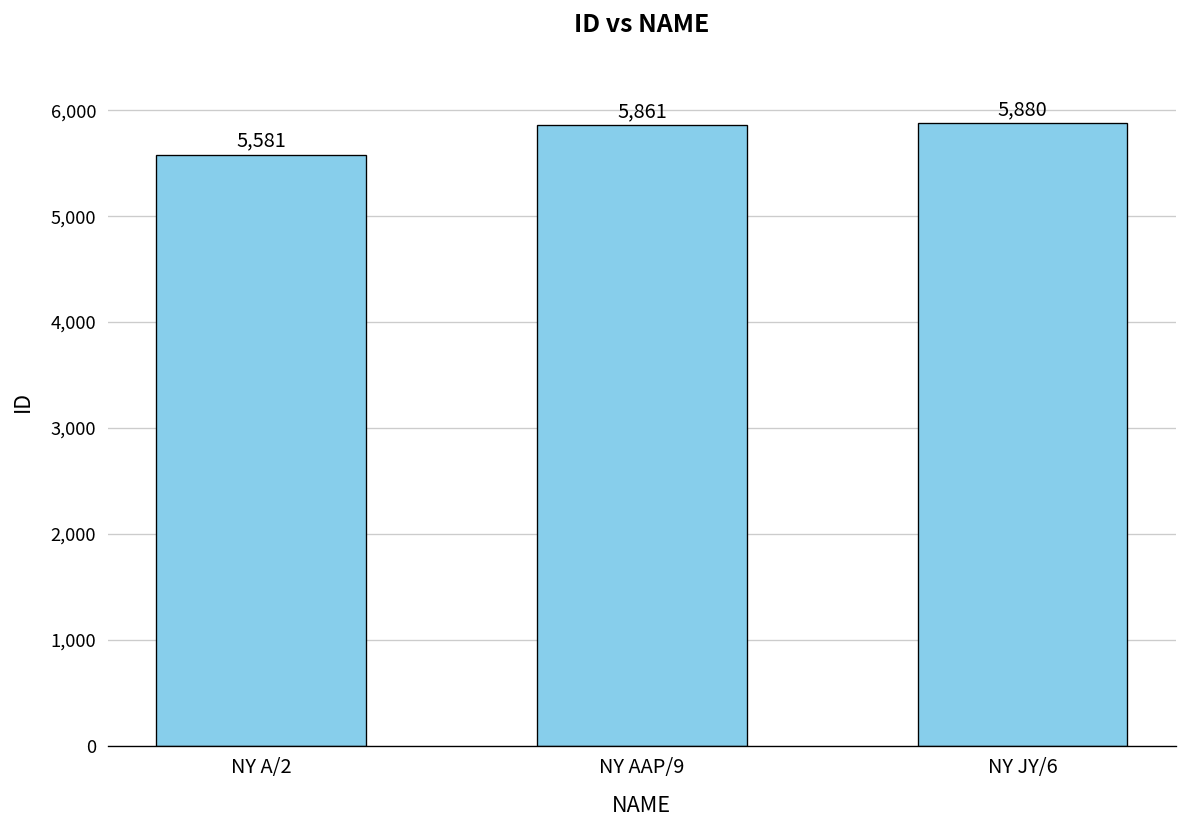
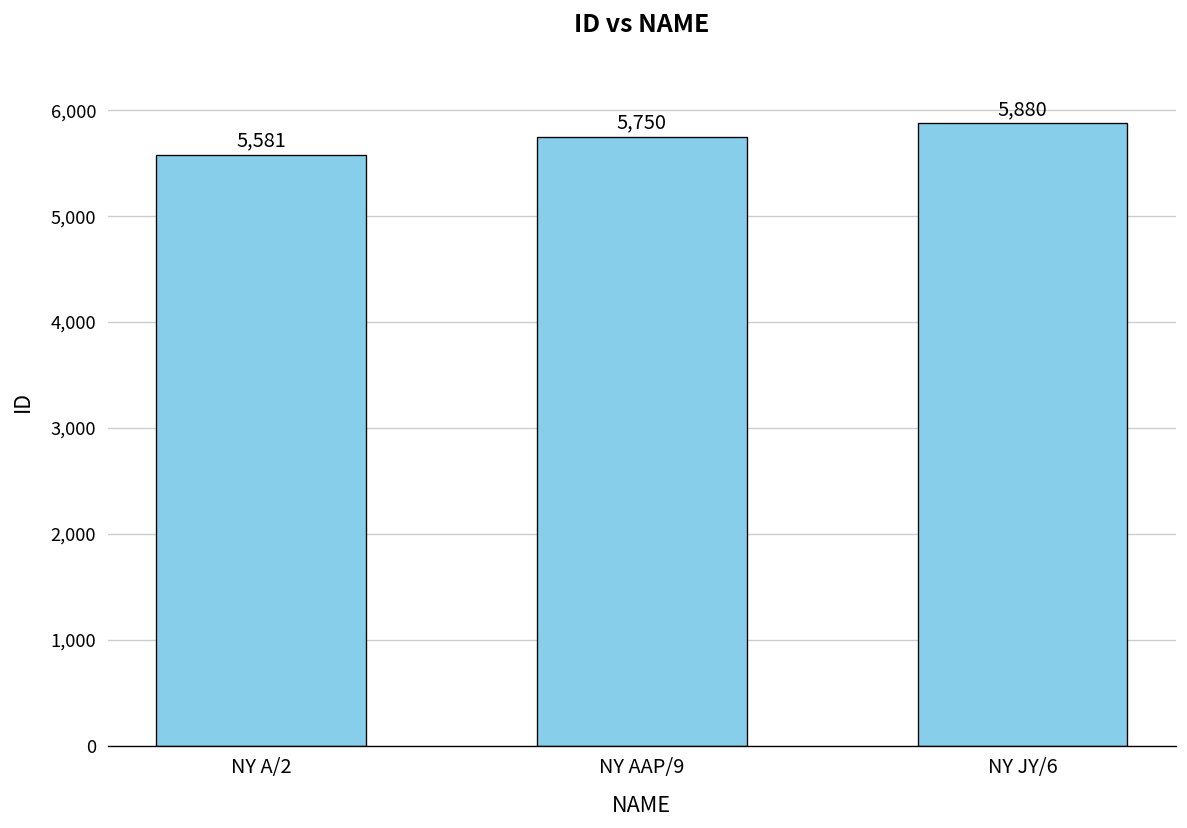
  {
    "NY A/2": "5,581",
-   "NY AAP/9": "5,861",
+   "NY AAP/9": "5,750",
    "NY JY/6": "5,880"
  }
